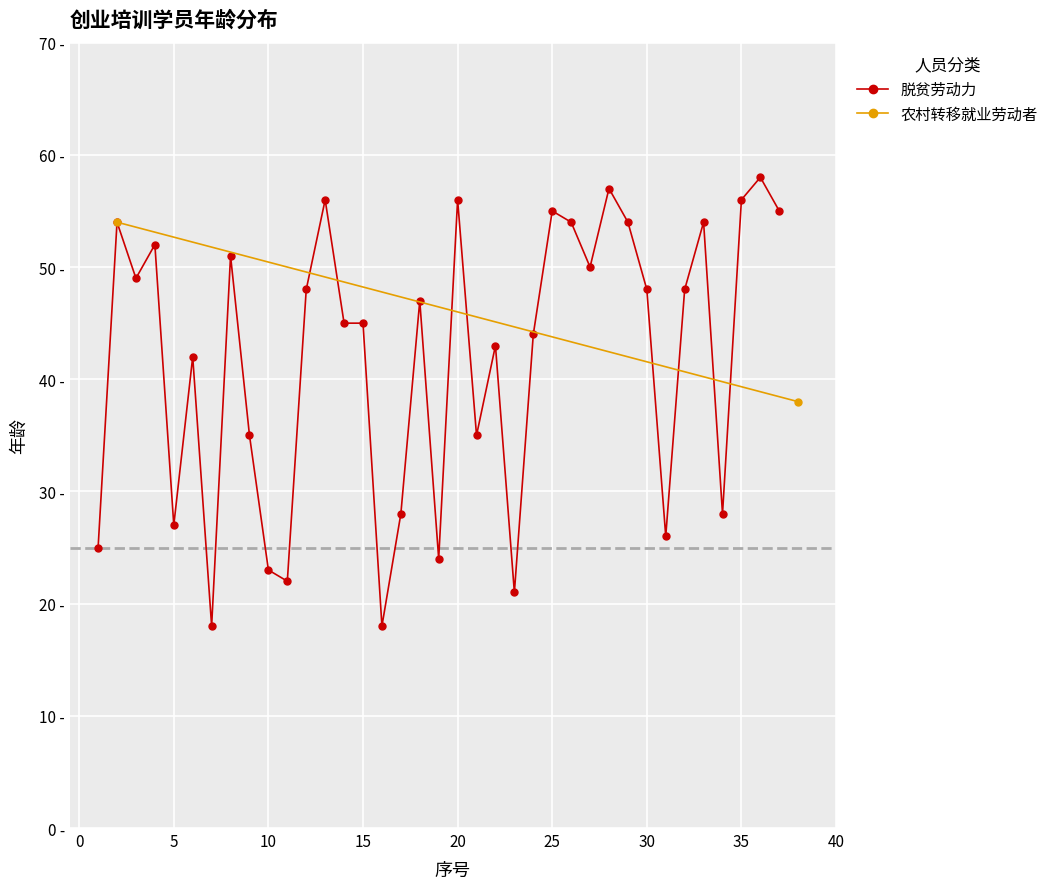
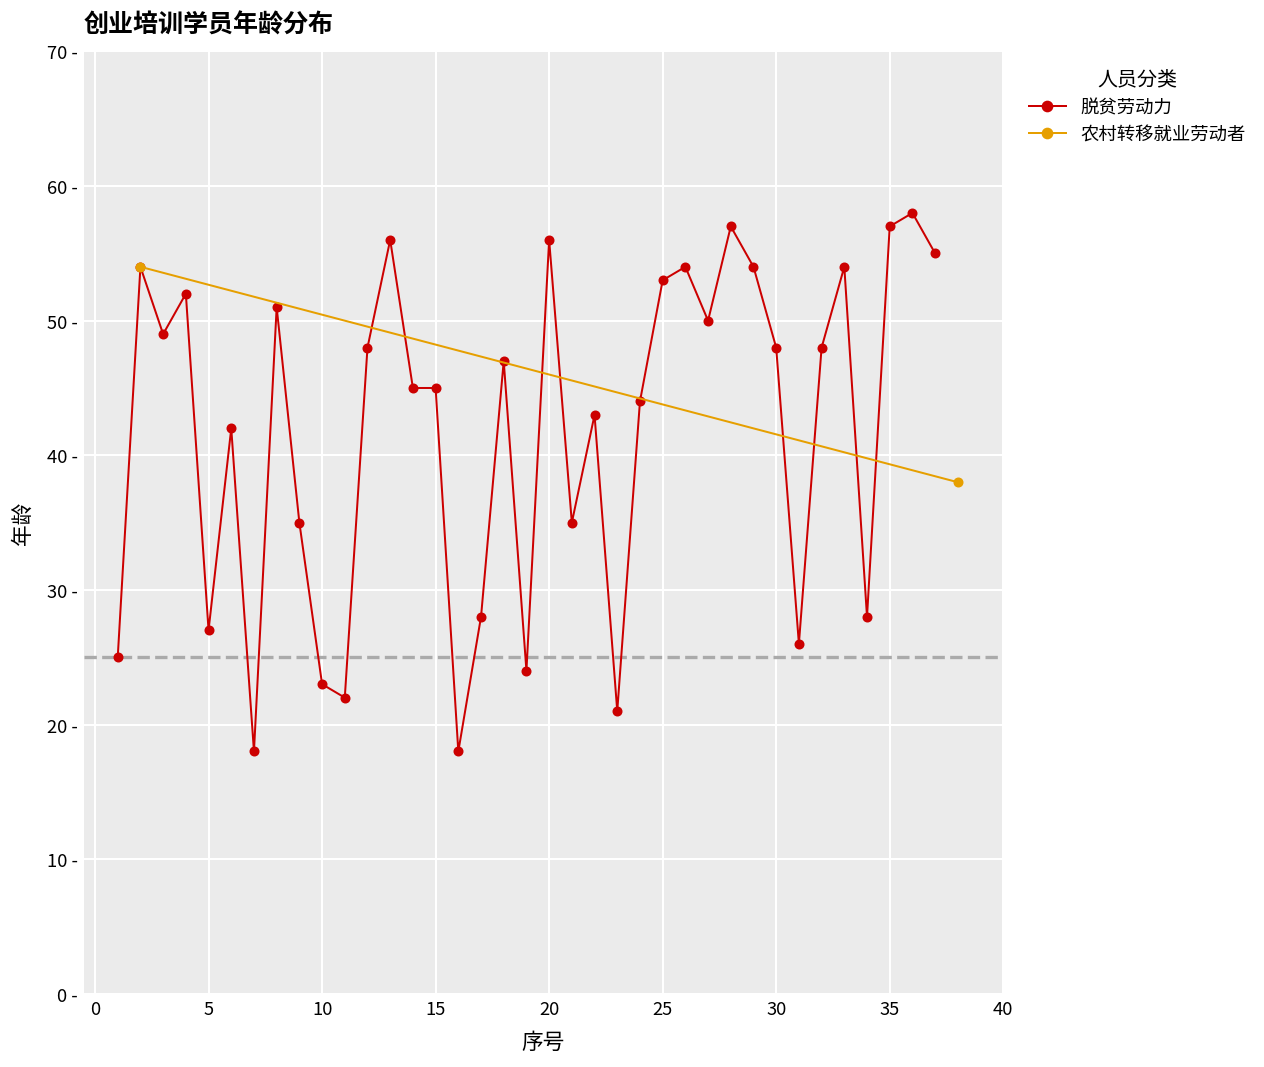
  {
    "脱贫劳动力": {
      "5": "27 -",
      "10": "23 -",
      "15": "45 -",
      "20": "56 -",
-     "25": "55 -",
+     "25": "53 -",
      "30": "48 -",
-     "35": "56 -"
+     "35": "57 -"
    }
  }
